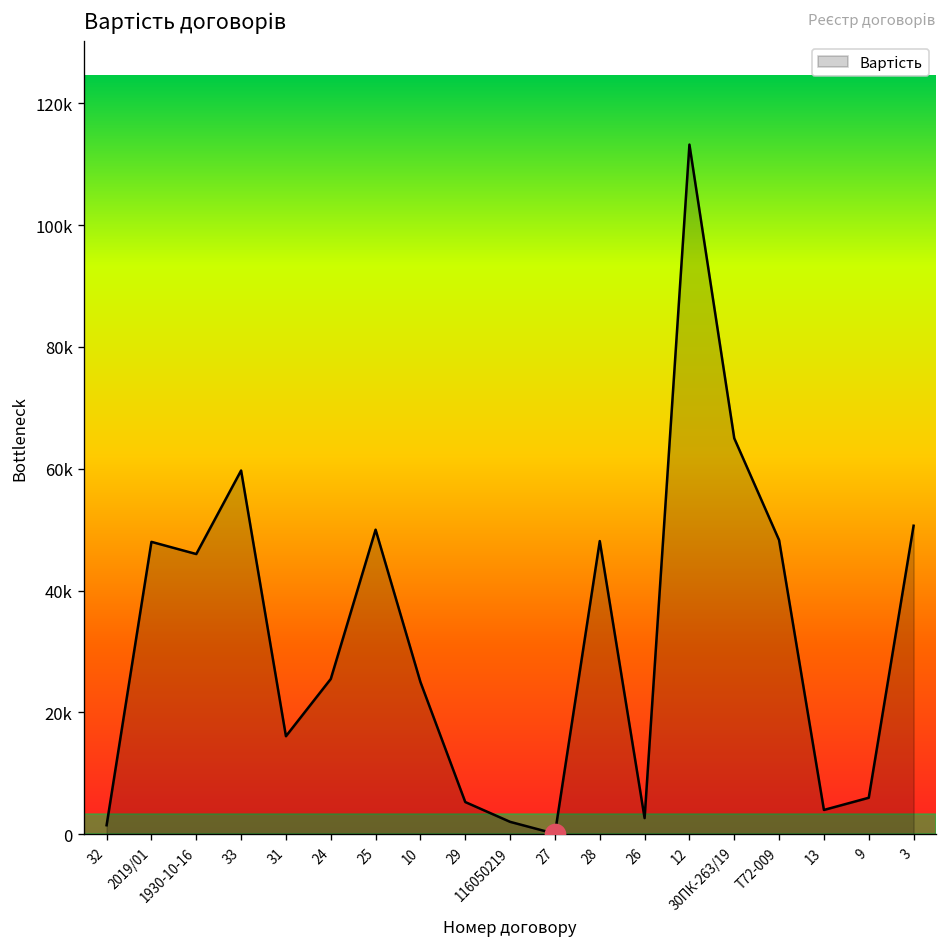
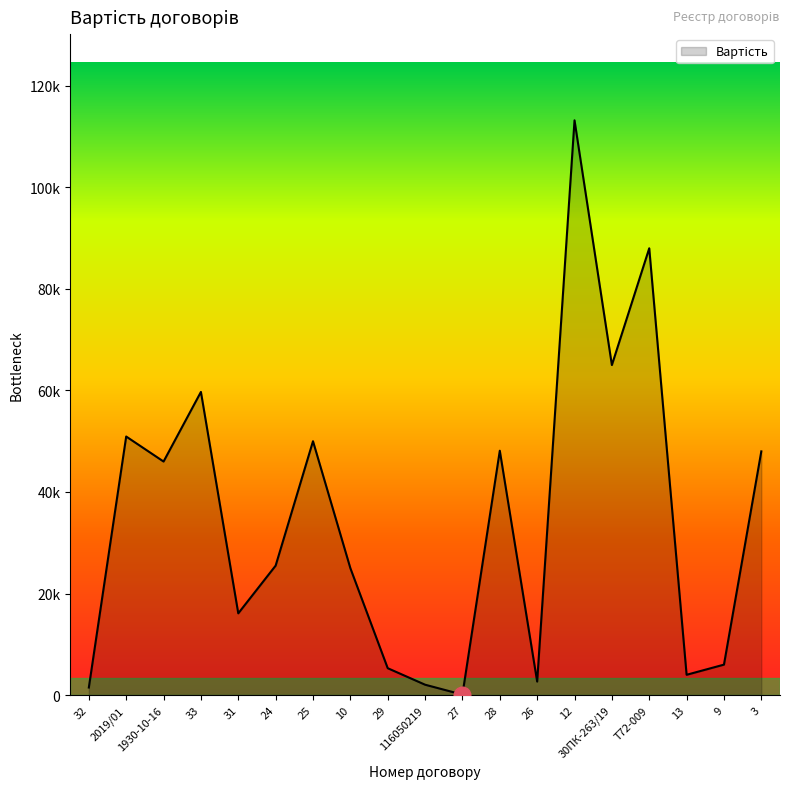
  {
    "Вартість": {
-     "2019/01": 48000,
+     "2019/01": 51000,
      "1930-10-16": 46000,
      "33": 60000,
      "31": 16000,
      "24": 25000,
      "25": 50000,
      "10": 25000,
      "29": 5000,
      "28": 48000,
      "12": 113000,
      "30ПК-263/19": 65000,
-     "Т72-009": 48000,
+     "Т72-009": 88000,
      "13": 4000,
      "9": 6000,
-     "3": 51000
+     "3": 48000
    }
  }
